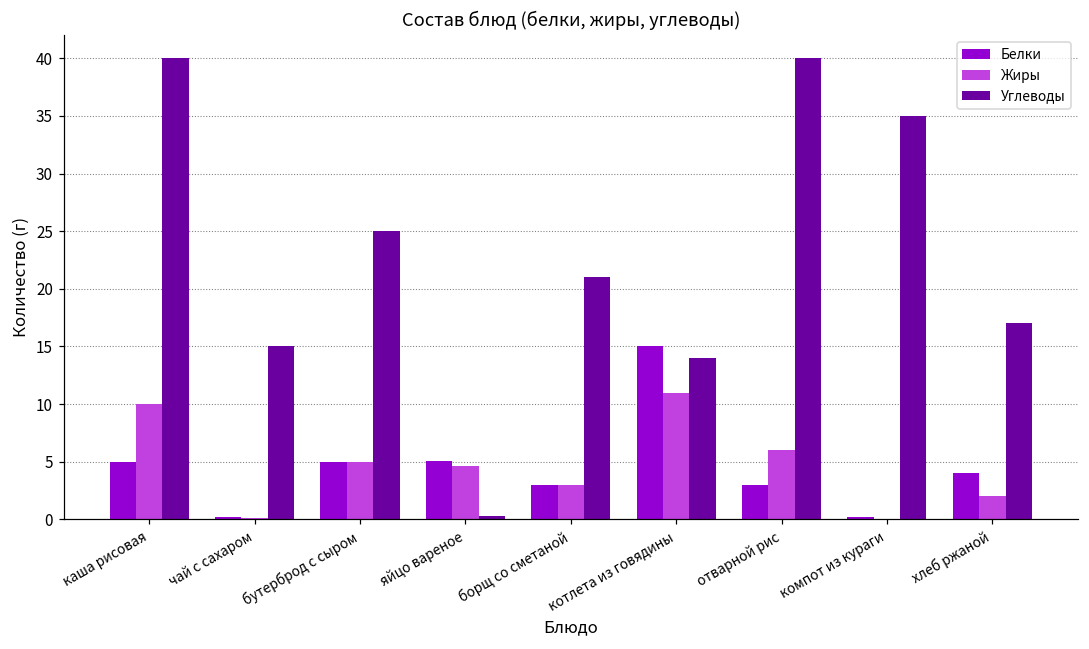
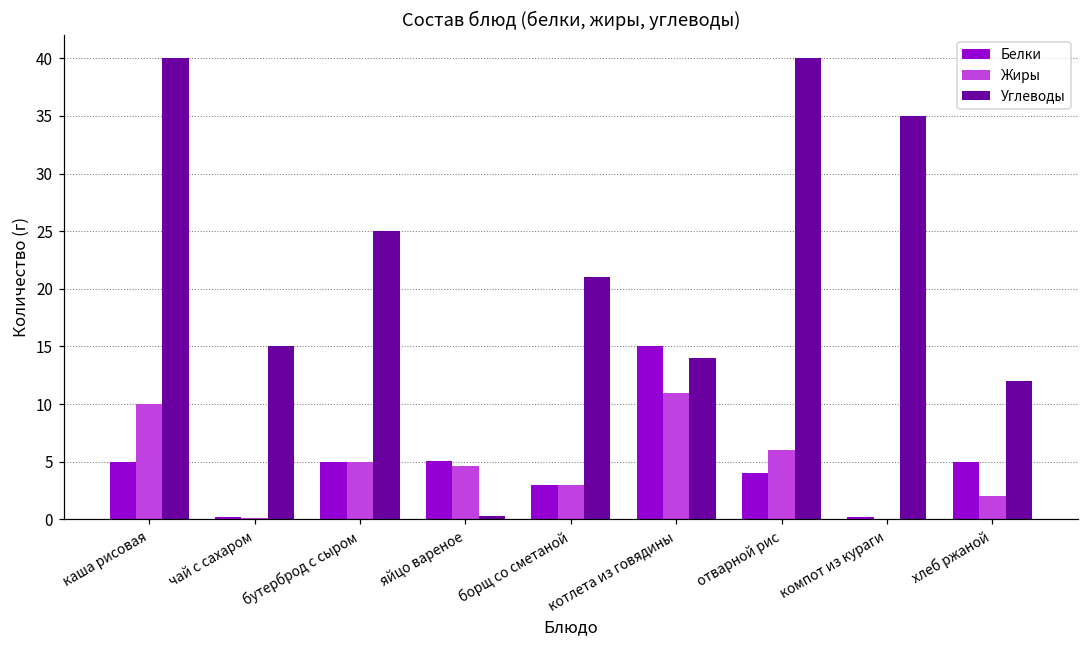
  {
    "Белки": {
      "каша рисовая": 5,
      "бутерброд с сыром": 5,
      "яйцо вареное": 5,
      "борщ со сметаной": 3,
      "котлета из говядины": 15,
-     "отварной рис": 3,
-     "хлеб ржаной": 4
+     "отварной рис": 4,
+     "хлеб ржаной": 5
    },
    "Жиры": {
      "каша рисовая": 10,
      "бутерброд с сыром": 5,
      "яйцо вареное": 4.6,
      "борщ со сметаной": 3,
      "котлета из говядины": 11,
      "отварной рис": 6,
      "компот из кураги": 0,
      "хлеб ржаной": 2
    },
    "Углеводы": {
      "каша рисовая": 40,
      "чай с сахаром": 15,
      "бутерброд с сыром": 25,
      "яйцо вареное": 0.3,
      "борщ со сметаной": 21,
      "котлета из говядины": 14,
      "отварной рис": 40,
      "компот из кураги": 35,
-     "хлеб ржаной": 17
+     "хлеб ржаной": 12
    }
  }
